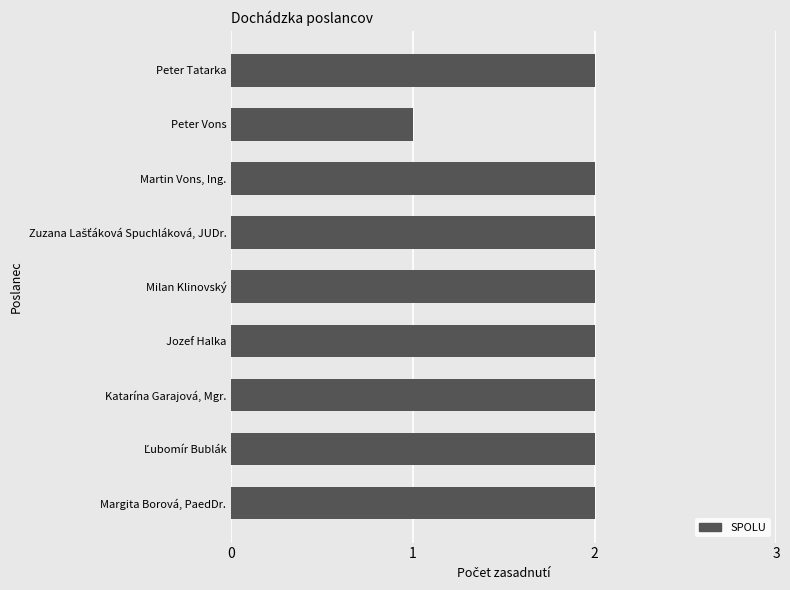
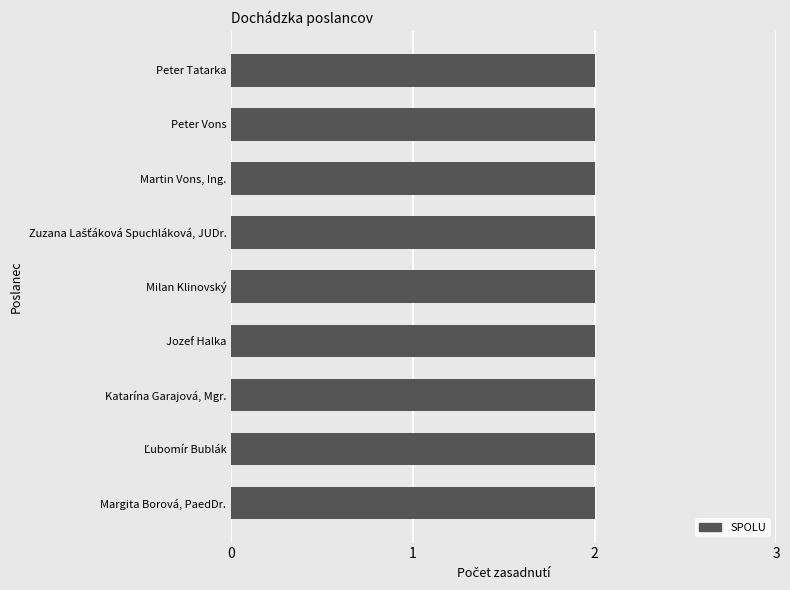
  {
    "Peter Tatarka": 2,
-   "Peter Vons": 1,
+   "Peter Vons": 2,
    "Martin Vons, Ing.": 2,
    "Zuzana Lašťáková Spuchláková, JUDr.": 2,
    "Milan Klinovský": 2,
    "Jozef Halka": 2,
    "Katarína Garajová, Mgr.": 2,
    "Ľubomír Bublák": 2,
    "Margita Borová, PaedDr.": 2
  }
